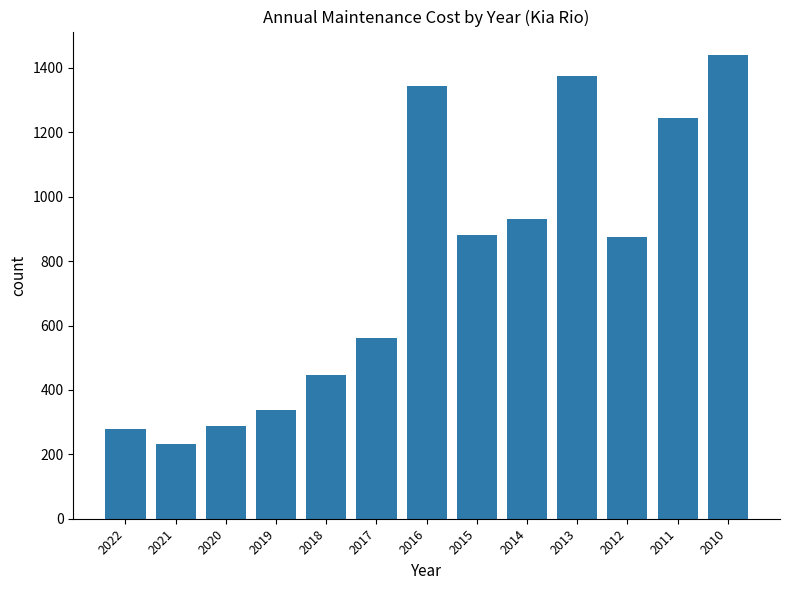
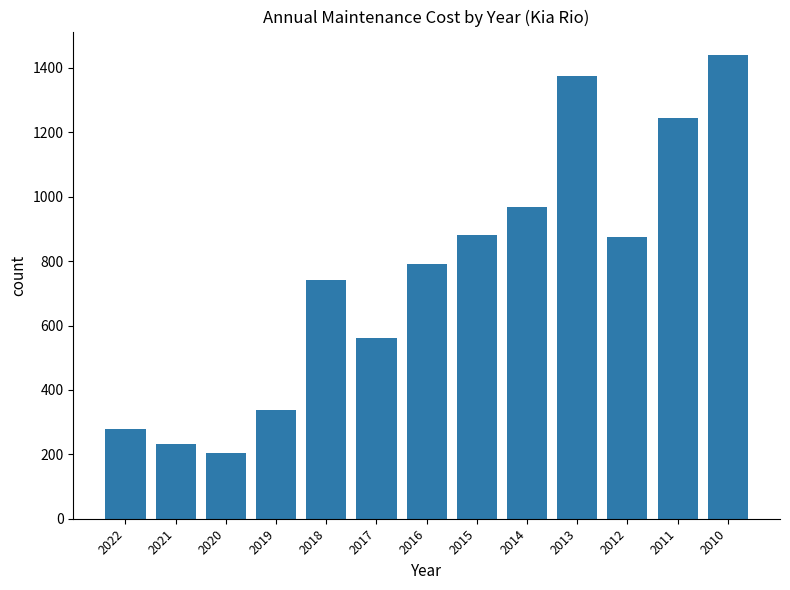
  {
    "2022": 280,
    "2021": 230,
-   "2020": 290,
+   "2020": 210,
    "2019": 340,
-   "2018": 450,
+   "2018": 740,
    "2017": 560,
-   "2016": 1350,
+   "2016": 790,
    "2015": 880,
-   "2014": 930,
+   "2014": 970,
    "2013": 1370,
    "2012": 880,
    "2011": 1250,
    "2010": 1440
  }
